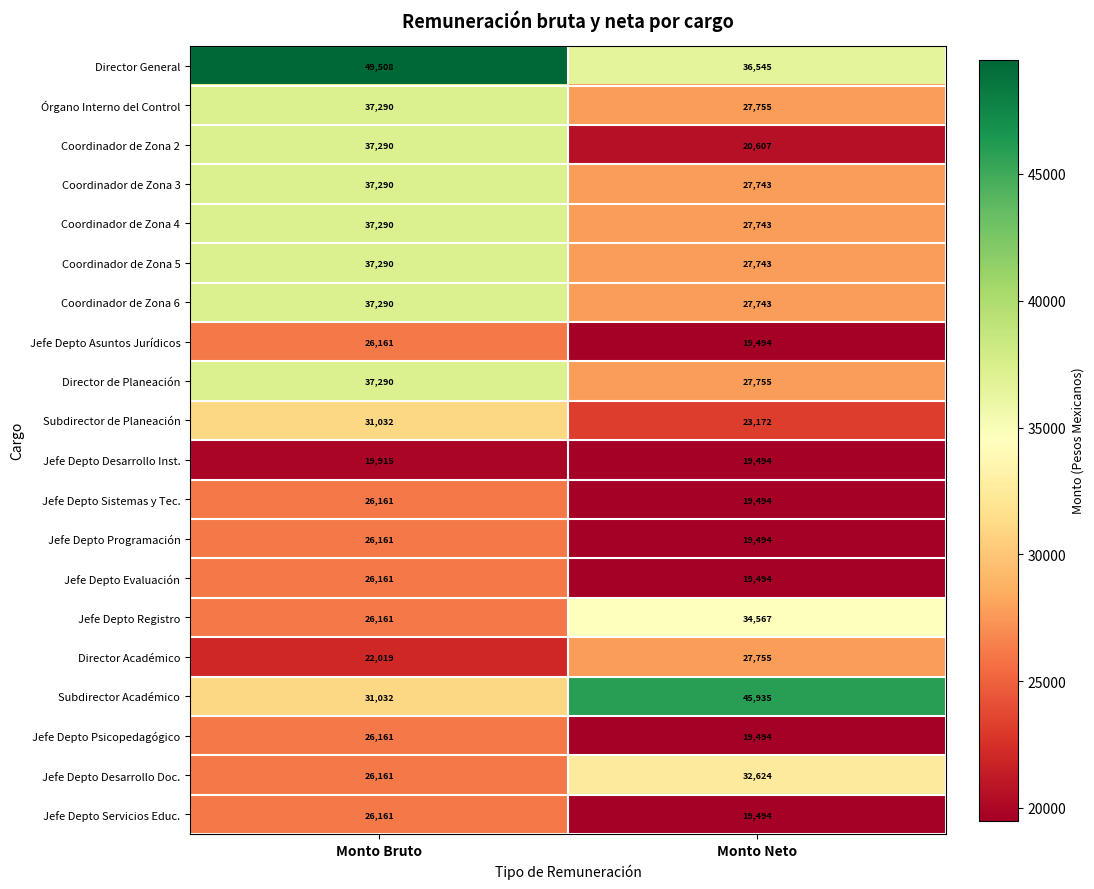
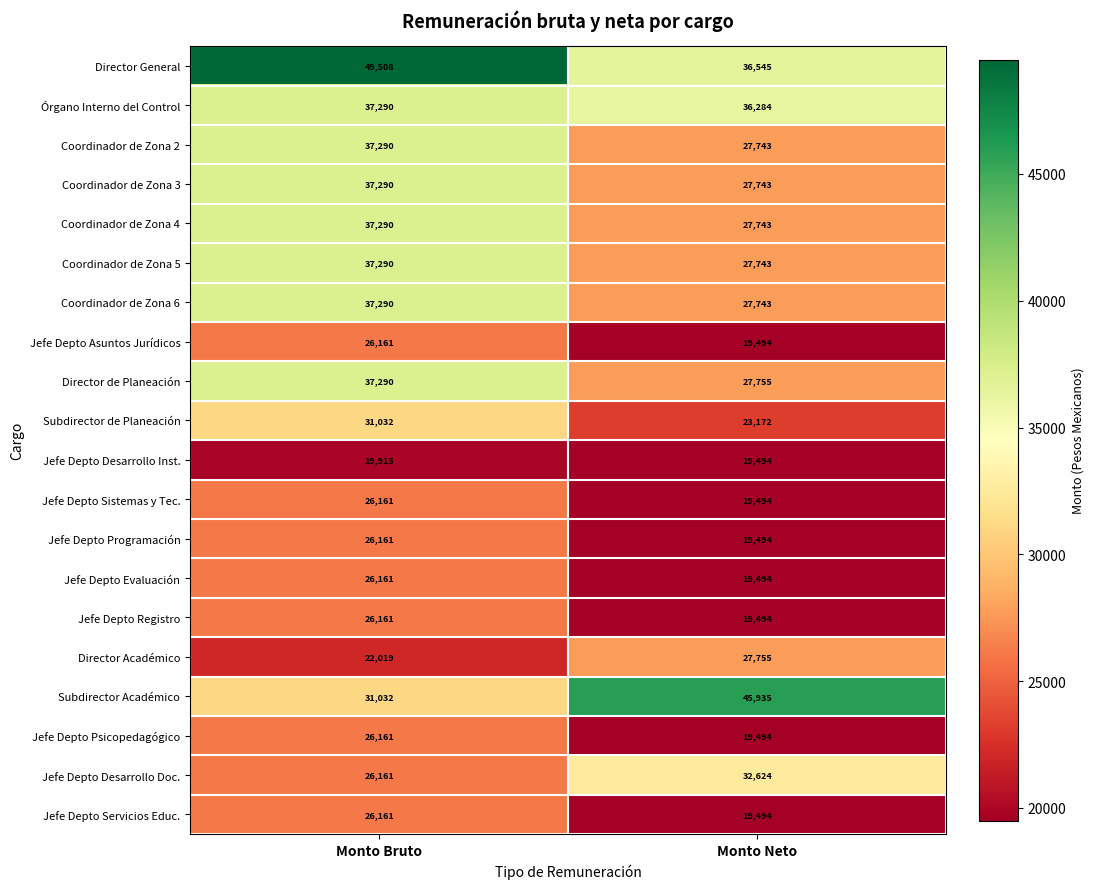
  {
    "Director General": {
      "Monto Bruto": "49,508",
      "Monto Neto": "36,545"
    },
    "Órgano Interno del Control": {
      "Monto Bruto": "37,290",
-     "Monto Neto": "27,755"
+     "Monto Neto": "36,284"
    },
    "Coordinador de Zona 2": {
      "Monto Bruto": "37,290",
-     "Monto Neto": "20,607"
+     "Monto Neto": "27,743"
    },
    "Coordinador de Zona 3": {
      "Monto Bruto": "37,290",
      "Monto Neto": "27,743"
    },
    "Coordinador de Zona 4": {
      "Monto Bruto": "37,290",
      "Monto Neto": "27,743"
    },
    "Coordinador de Zona 5": {
      "Monto Bruto": "37,290",
      "Monto Neto": "27,743"
    },
    "Coordinador de Zona 6": {
      "Monto Bruto": "37,290",
      "Monto Neto": "27,743"
    },
    "Jefe Depto Asuntos Jurídicos": {
      "Monto Bruto": "26,161",
      "Monto Neto": "19,494"
    },
    "Director de Planeación": {
      "Monto Bruto": "37,290",
      "Monto Neto": "27,755"
    },
    "Subdirector de Planeación": {
      "Monto Bruto": "31,032",
      "Monto Neto": "23,172"
    },
    "Jefe Depto Desarrollo Inst.": {
      "Monto Bruto": "19,915",
      "Monto Neto": "19,494"
    },
    "Jefe Depto Sistemas y Tec.": {
      "Monto Bruto": "26,161",
      "Monto Neto": "19,494"
    },
    "Jefe Depto Programación": {
      "Monto Bruto": "26,161",
      "Monto Neto": "19,494"
    },
    "Jefe Depto Evaluación": {
      "Monto Bruto": "26,161",
      "Monto Neto": "19,494"
    },
    "Jefe Depto Registro": {
      "Monto Bruto": "26,161",
-     "Monto Neto": "34,567"
+     "Monto Neto": "19,494"
    },
    "Director Académico": {
      "Monto Bruto": "22,019",
      "Monto Neto": "27,755"
    },
    "Subdirector Académico": {
      "Monto Bruto": "31,032",
      "Monto Neto": "45,935"
    },
    "Jefe Depto Psicopedagógico": {
      "Monto Bruto": "26,161",
      "Monto Neto": "19,494"
    },
    "Jefe Depto Desarrollo Doc.": {
      "Monto Bruto": "26,161",
      "Monto Neto": "32,624"
    },
    "Jefe Depto Servicios Educ.": {
      "Monto Bruto": "26,161",
      "Monto Neto": "19,494"
    }
  }
